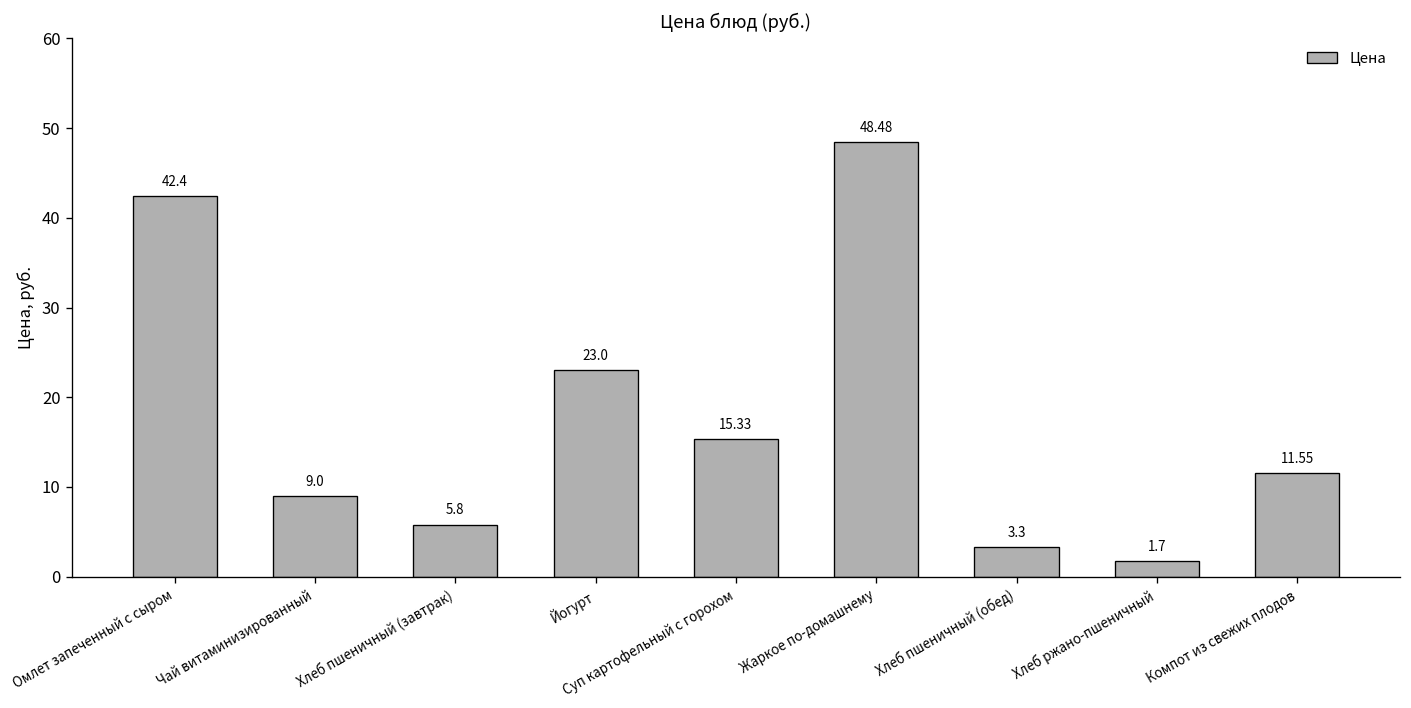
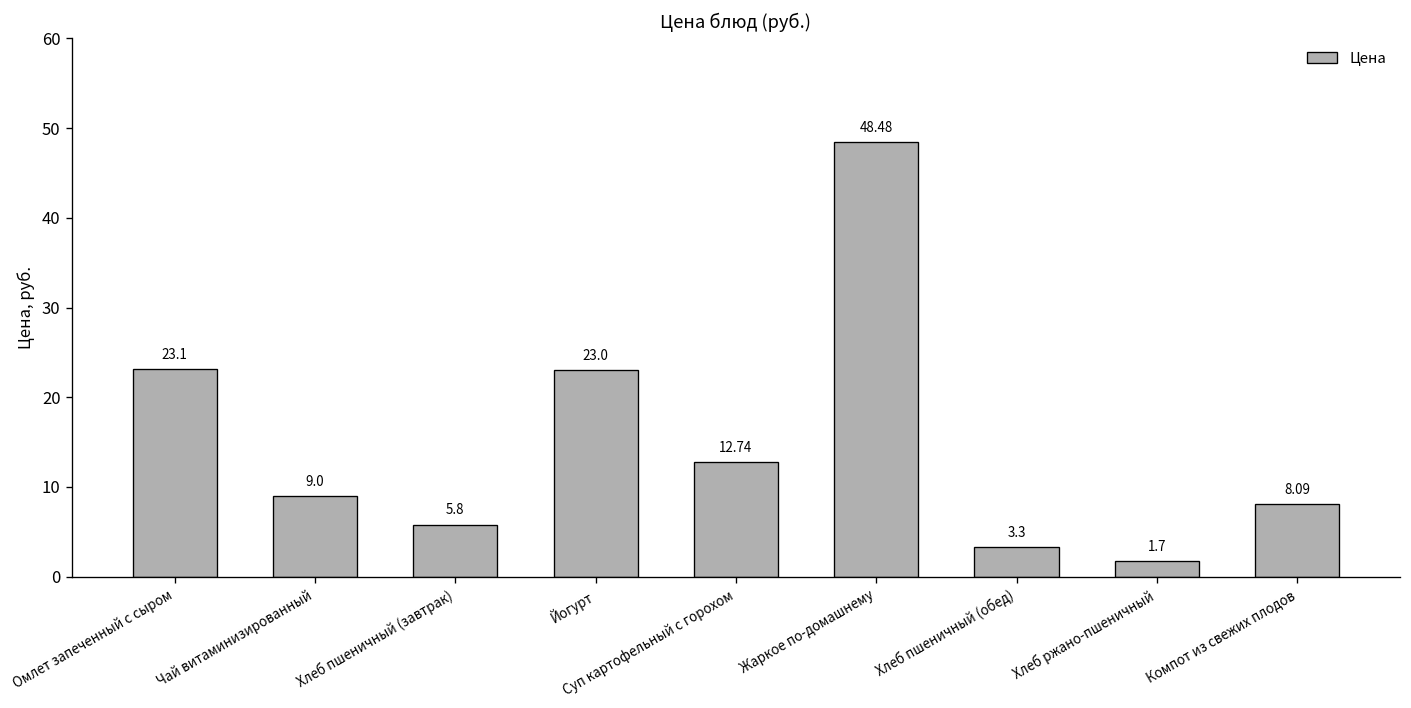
  {
-   "Омлет запеченный с сыром": 42.4,
+   "Омлет запеченный с сыром": 23.1,
    "Чай витаминизированный": 9.0,
    "Хлеб пшеничный (завтрак)": 5.8,
    "Йогурт": 23.0,
-   "Суп картофельный с горохом": 15.33,
+   "Суп картофельный с горохом": 12.74,
    "Жаркое по-домашнему": 48.48,
    "Хлеб пшеничный (обед)": 3.3,
    "Хлеб ржано-пшеничный": 1.7,
-   "Компот из свежих плодов": 11.55
+   "Компот из свежих плодов": 8.09
  }
